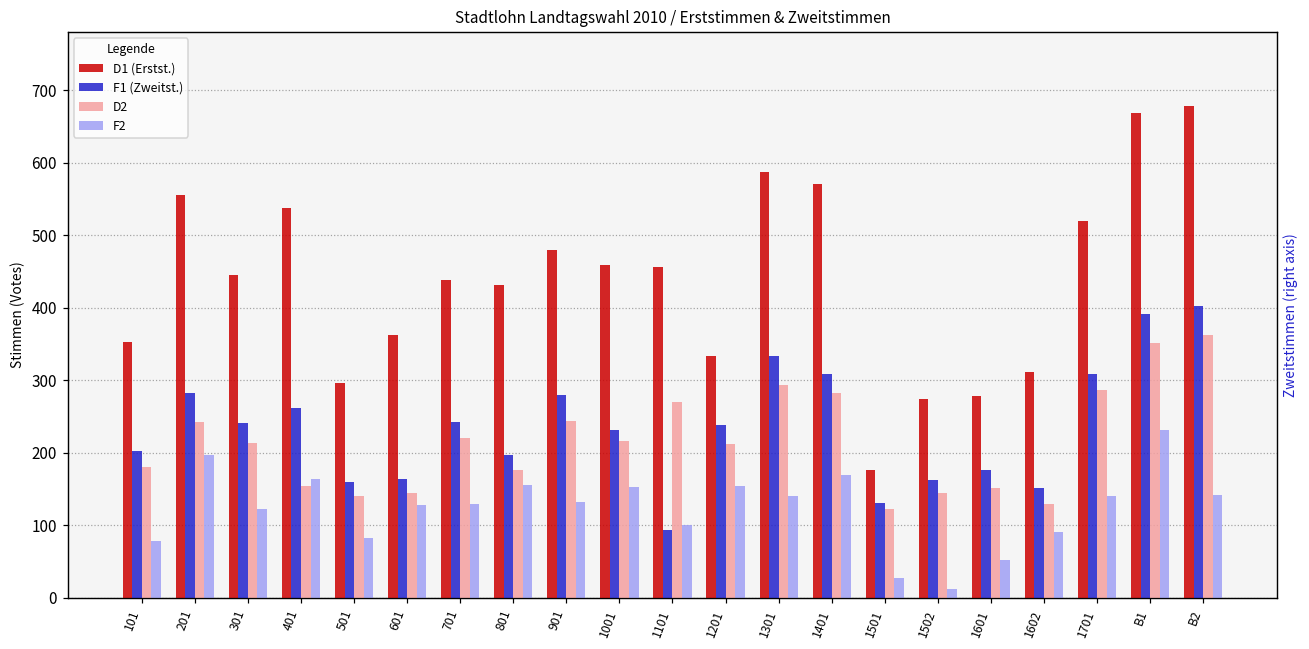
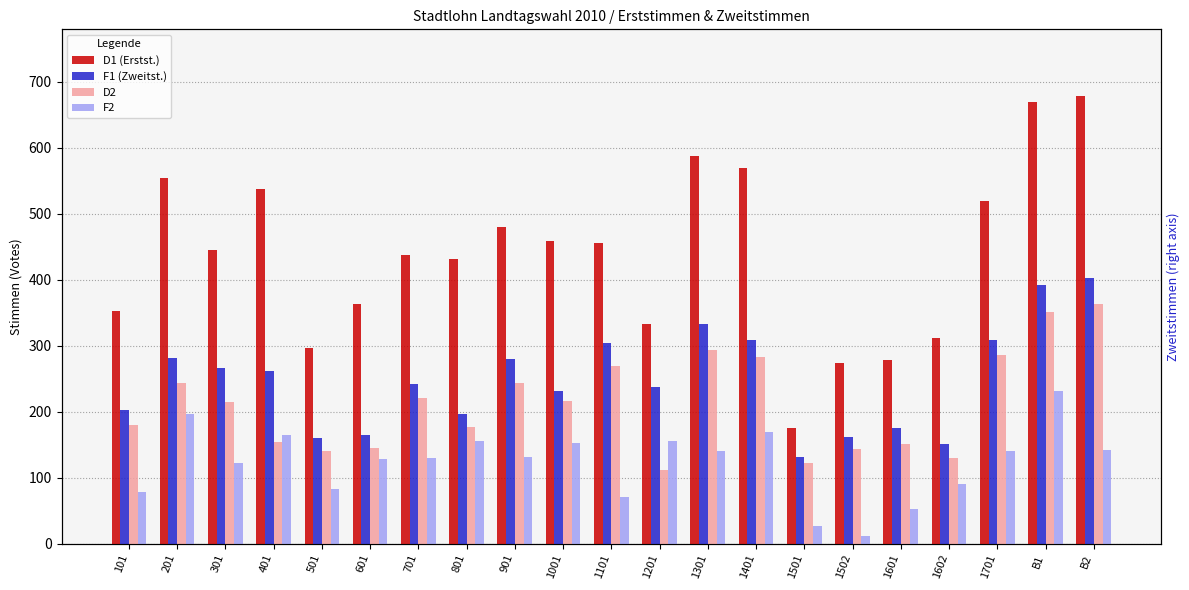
  {
    "D1 (Erstst.)": {
      "101": 350,
      "201": 560,
      "301": 450,
      "401": 540,
      "501": 300,
      "601": 360,
      "701": 440,
      "801": 430,
      "901": 480,
      "1001": 460,
      "1101": 460,
      "1201": 330,
      "1301": 590,
      "1401": 570,
      "1501": 180,
      "1502": 270,
      "1601": 280,
      "1602": 310,
      "1701": 520,
      "B1": 670,
      "B2": 680
    },
    "F1 (Zweitst.)": {
      "101": 200,
      "201": 280,
-     "301": 240,
+     "301": 270,
      "401": 260,
      "501": 160,
      "601": 160,
      "701": 240,
      "801": 200,
      "901": 280,
      "1001": 230,
-     "1101": 90,
+     "1101": 300,
      "1201": 240,
      "1301": 330,
      "1401": 310,
      "1501": 130,
      "1502": 160,
      "1601": 180,
      "1602": 150,
      "1701": 310,
      "B1": 390,
      "B2": 400
    },
    "D2": {
      "101": 180,
      "201": 240,
      "301": 210,
      "401": 150,
      "501": 140,
      "601": 150,
      "701": 220,
      "801": 180,
      "901": 240,
      "1001": 220,
      "1101": 270,
-     "1201": 210,
+     "1201": 110,
      "1301": 290,
      "1401": 280,
      "1501": 120,
      "1502": 140,
      "1601": 150,
      "1602": 130,
      "1701": 290,
      "B1": 350,
      "B2": 360
    },
    "F2": {
      "101": 80,
      "201": 200,
      "301": 120,
      "401": 160,
      "501": 80,
      "601": 130,
      "701": 130,
      "801": 160,
      "901": 130,
      "1001": 150,
-     "1101": 100,
+     "1101": 70,
      "1201": 160,
      "1301": 140,
      "1401": 170,
      "1501": 30,
      "1502": 10,
      "1601": 50,
      "1602": 90,
      "1701": 140,
      "B1": 230,
      "B2": 140
    }
  }
